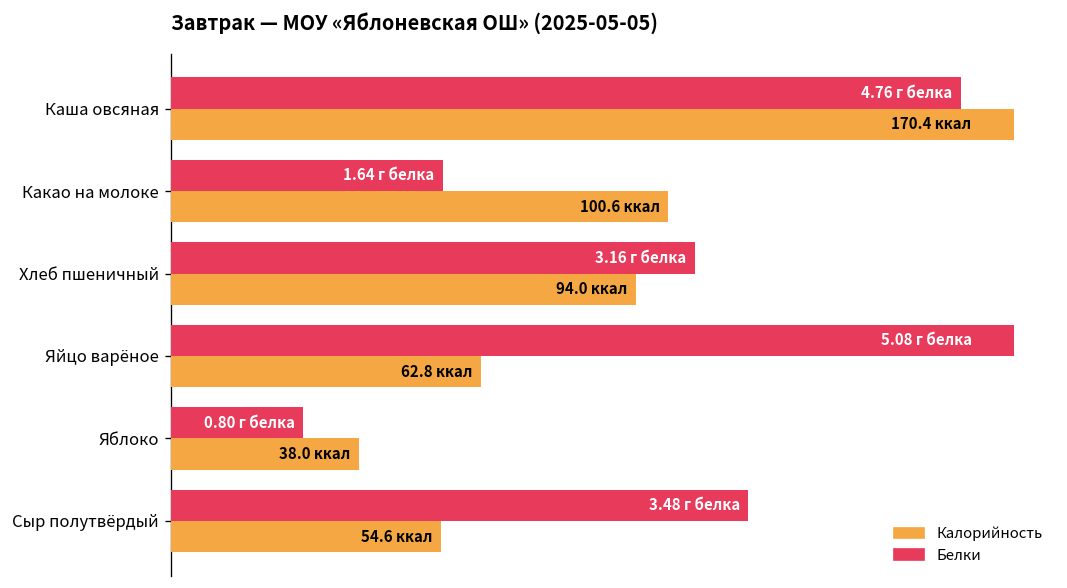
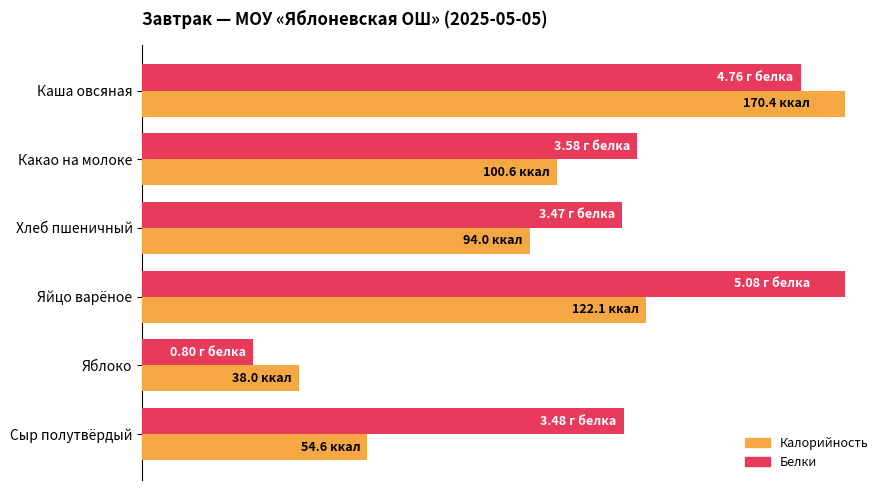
  {
    "Калорийность": {
-     "Яйцо варёное": 62.8
+     "Яйцо варёное": 122.1
    },
    "Белки": {
-     "Какао на молоке": 1.64,
-     "Хлеб пшеничный": 3.16
+     "Какао на молоке": 3.58,
+     "Хлеб пшеничный": 3.47
    }
  }
